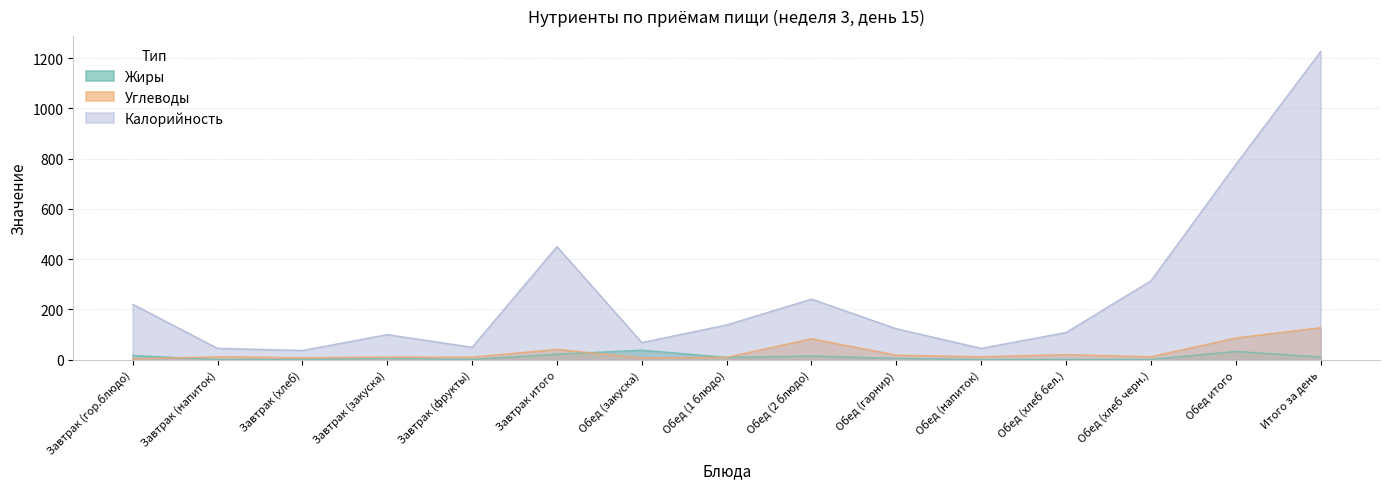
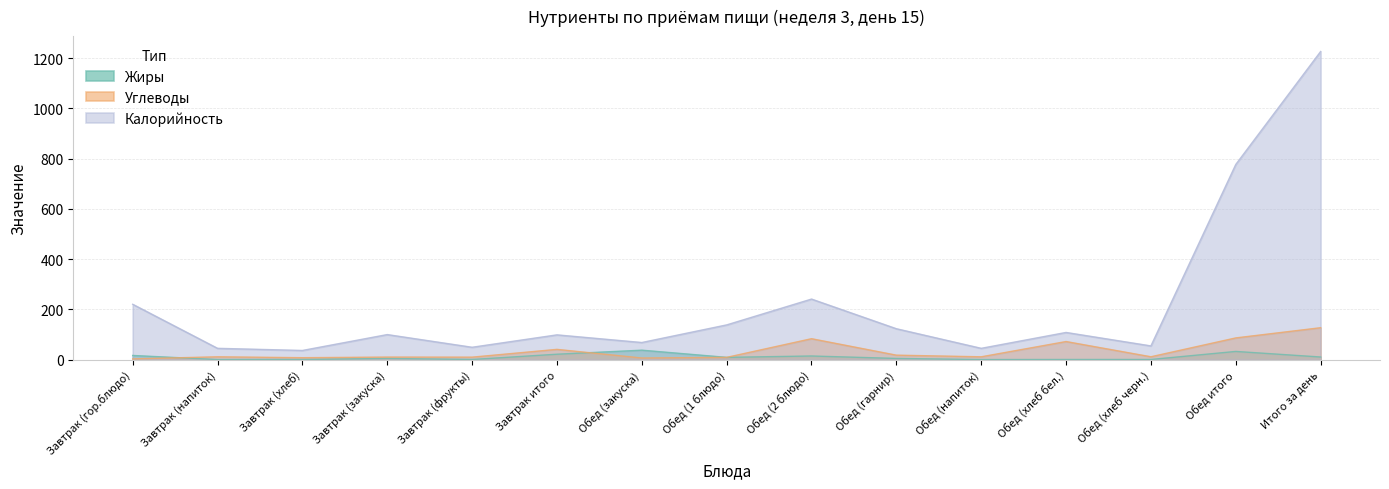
  {
    "Жиры": {
      "Завтрак (гор.блюдо)": 20,
      "Завтрак (напиток)": 0,
      "Завтрак итого": 20,
      "Обед (закуска)": 40,
      "Обед (2 блюдо)": 10,
      "Обед (гарнир)": 0,
      "Обед (напиток)": 0,
      "Обед (хлеб бел.)": 0,
      "Обед (хлеб черн.)": 0,
      "Обед итого": 30,
      "Итого за день": 10
    },
    "Углеводы": {
      "Завтрак (гор.блюдо)": 0,
      "Завтрак (напиток)": 10,
      "Завтрак итого": 40,
      "Обед (закуска)": 10,
      "Обед (2 блюдо)": 80,
      "Обед (гарнир)": 20,
      "Обед (напиток)": 10,
-     "Обед (хлеб бел.)": 20,
+     "Обед (хлеб бел.)": 70,
      "Обед (хлеб черн.)": 10,
      "Обед итого": 90,
      "Итого за день": 130
    },
    "Калорийность": {
      "Завтрак (гор.блюдо)": 220,
      "Завтрак (напиток)": 40,
      "Завтрак (хлеб)": 40,
      "Завтрак (закуска)": 100,
      "Завтрак (фрукты)": 50,
-     "Завтрак итого": 450,
+     "Завтрак итого": 100,
      "Обед (закуска)": 70,
      "Обед (1 блюдо)": 140,
      "Обед (2 блюдо)": 240,
      "Обед (гарнир)": 120,
      "Обед (напиток)": 40,
      "Обед (хлеб бел.)": 110,
-     "Обед (хлеб черн.)": 310,
+     "Обед (хлеб черн.)": 50,
      "Обед итого": 780,
      "Итого за день": 1230
    }
  }
